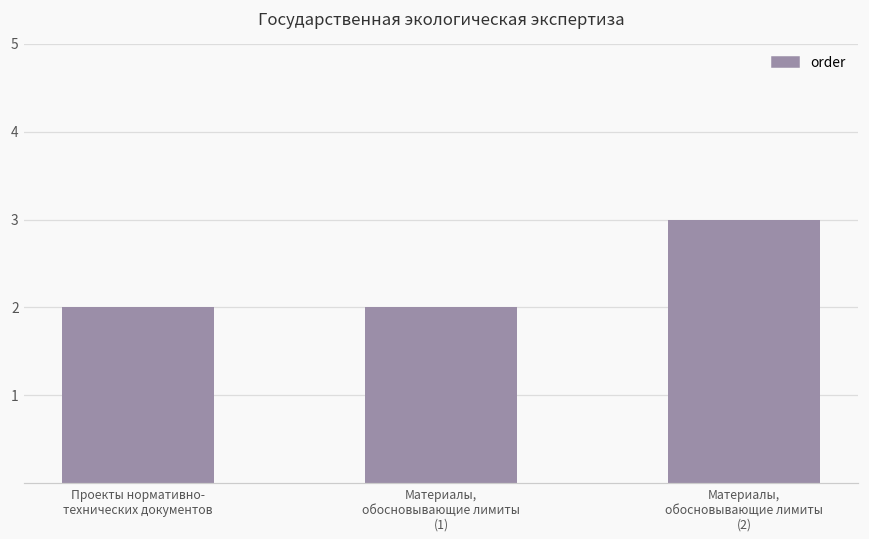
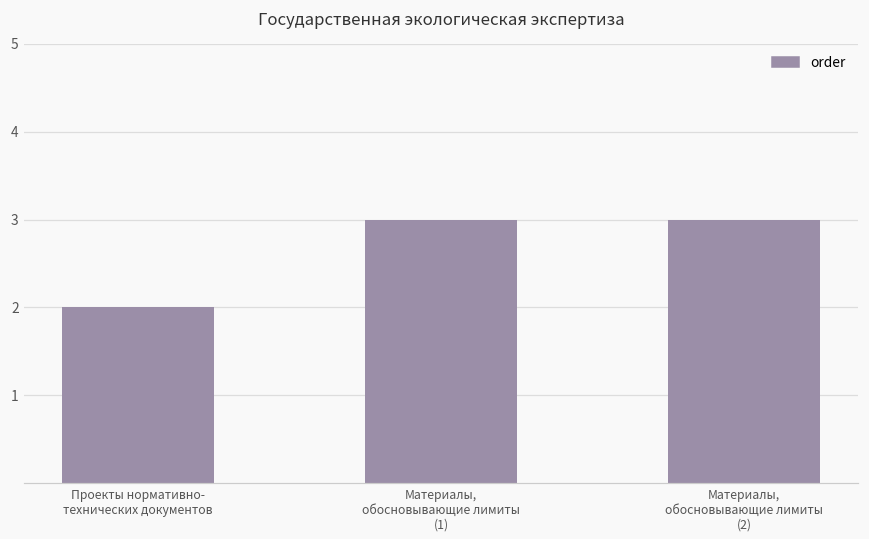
  {
    "Проекты нормативно- технических документов": 2,
-   "Материалы, обосновывающие лимиты (1)": 2,
+   "Материалы, обосновывающие лимиты (1)": 3,
    "Материалы, обосновывающие лимиты (2)": 3
  }
